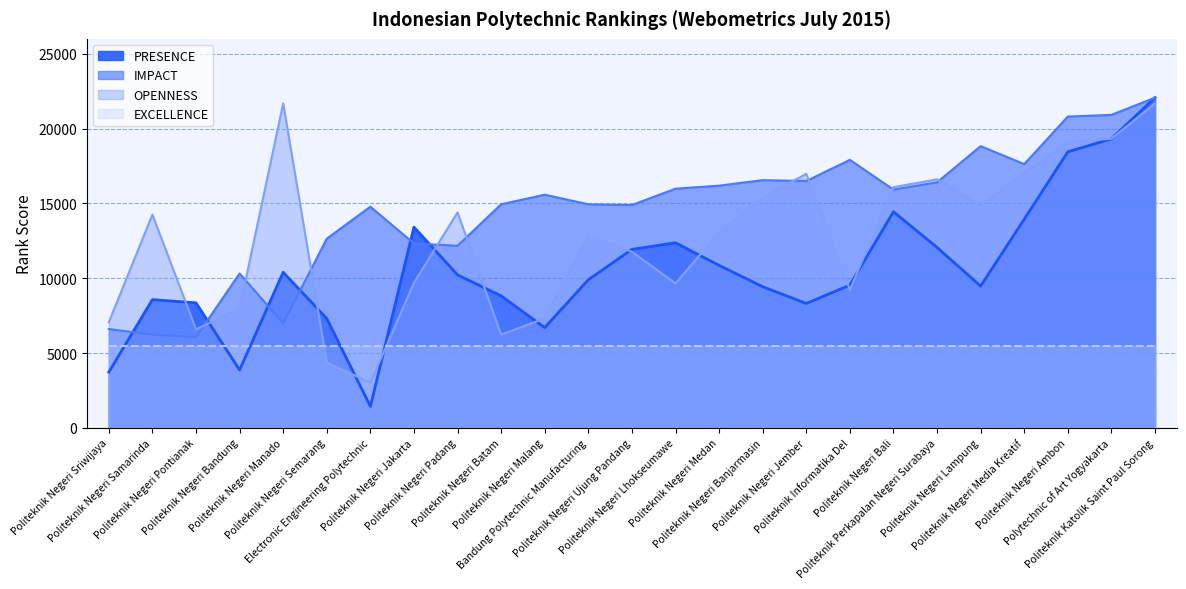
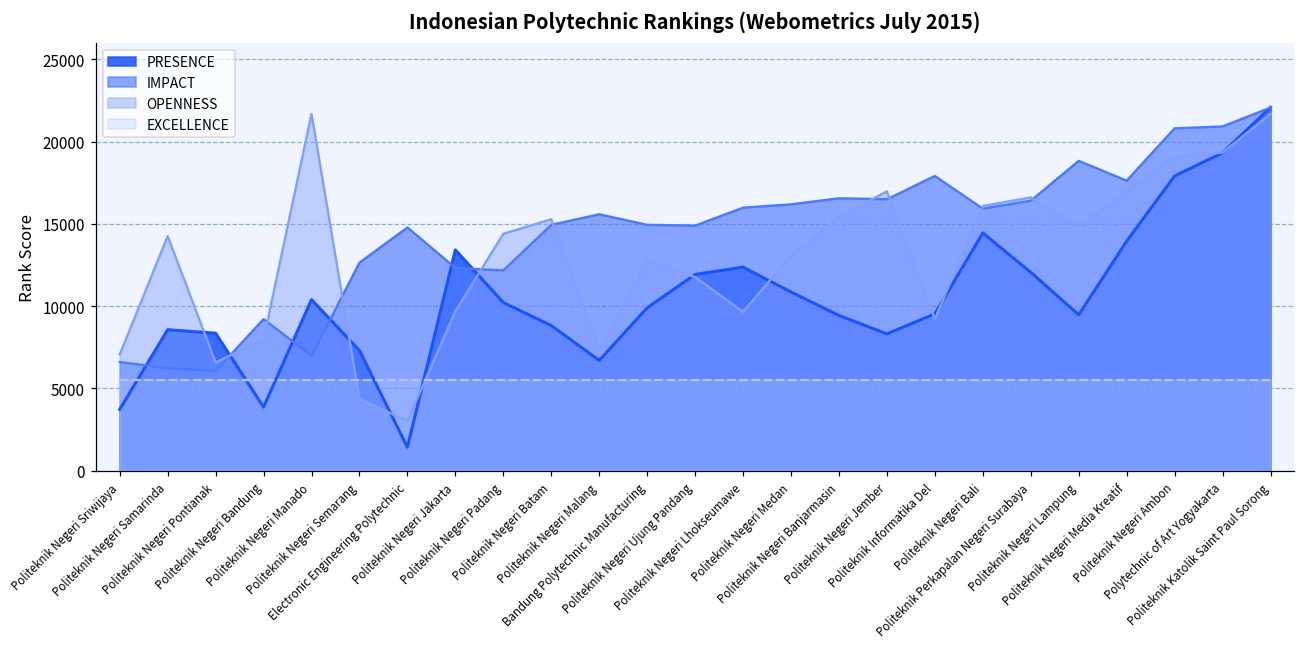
  {
    "PRESENCE": {
      "Politeknik Negeri Sriwijaya": 3700,
      "Politeknik Negeri Samarinda": 8600,
      "Politeknik Negeri Pontianak": 8400,
      "Politeknik Negeri Bandung": 3900,
      "Politeknik Negeri Manado": 10400,
      "Politeknik Negeri Semarang": 7300,
      "Electronic Engineering Polytechnic": 1400,
      "Politeknik Negeri Jakarta": 13400,
      "Politeknik Negeri Padang": 10200,
      "Politeknik Negeri Batam": 8800,
      "Politeknik Negeri Malang": 6700,
      "Bandung Polytechnic Manufacturing": 9900,
      "Politeknik Negeri Lhokseumawe": 12400,
      "Politeknik Negeri Medan": 10900,
      "Politeknik Negeri Banjarmasin": 9400,
      "Politeknik Negeri Jember": 8300,
      "Politeknik Informatika Del": 9500,
      "Politeknik Negeri Bali": 14400,
      "Politeknik Perkapalan Negeri Surabaya": 12100,
      "Politeknik Negeri Lampung": 9500,
      "Politeknik Negeri Media Kreatif": 13900,
-     "Politeknik Negeri Ambon": 18400
+     "Politeknik Negeri Ambon": 17900
    },
    "IMPACT": {
      "Politeknik Negeri Sriwijaya": 6600,
      "Politeknik Negeri Samarinda": 6200,
      "Politeknik Negeri Pontianak": 6100,
-     "Politeknik Negeri Bandung": 10300,
+     "Politeknik Negeri Bandung": 9200,
      "Politeknik Negeri Manado": 7000,
      "Politeknik Negeri Semarang": 12600,
      "Electronic Engineering Polytechnic": 14800,
      "Politeknik Negeri Jakarta": 12300,
      "Politeknik Negeri Padang": 12200,
      "Politeknik Negeri Batam": 14900,
      "Politeknik Negeri Malang": 15600,
      "Bandung Polytechnic Manufacturing": 14900,
      "Politeknik Negeri Ujung Pandang": 14900,
      "Politeknik Negeri Lhokseumawe": 16000,
      "Politeknik Negeri Medan": 16200,
      "Politeknik Negeri Banjarmasin": 16600,
      "Politeknik Negeri Jember": 16500,
      "Politeknik Informatika Del": 17900,
      "Politeknik Perkapalan Negeri Surabaya": 16400,
      "Politeknik Negeri Lampung": 18800,
      "Politeknik Negeri Media Kreatif": 17600,
      "Politeknik Negeri Ambon": 20800,
      "Polytechnic of Art Yogyakarta": 20900
    },
    "OPENNESS": {
      "Politeknik Negeri Sriwijaya": 7100,
      "Politeknik Negeri Samarinda": 14300,
      "Politeknik Negeri Pontianak": 6600,
      "Politeknik Negeri Bandung": 8000,
      "Politeknik Negeri Manado": 21700,
      "Politeknik Negeri Semarang": 4400,
      "Electronic Engineering Polytechnic": 3000,
      "Politeknik Negeri Jakarta": 9700,
      "Politeknik Negeri Padang": 14400,
-     "Politeknik Negeri Batam": 6200,
+     "Politeknik Negeri Batam": 15300,
      "Politeknik Negeri Malang": 7300,
      "Bandung Polytechnic Manufacturing": 12800,
      "Politeknik Negeri Lhokseumawe": 9700,
      "Politeknik Negeri Medan": 13100,
      "Politeknik Negeri Banjarmasin": 15400,
      "Politeknik Negeri Jember": 17000,
      "Politeknik Informatika Del": 9200,
      "Politeknik Perkapalan Negeri Surabaya": 16600,
      "Politeknik Negeri Lampung": 14800,
      "Politeknik Negeri Media Kreatif": 17000,
      "Politeknik Negeri Ambon": 19100,
      "Politeknik Katolik Saint Paul Sorong": 21700
    },
    "EXCELLENCE": {
      "Politeknik Negeri Sriwijaya": 5500,
      "Politeknik Negeri Samarinda": 5500,
      "Politeknik Negeri Pontianak": 5500,
      "Politeknik Negeri Bandung": 5500,
      "Politeknik Negeri Manado": 5500,
      "Politeknik Negeri Semarang": 5500,
      "Electronic Engineering Polytechnic": 5500,
      "Politeknik Negeri Jakarta": 5500,
      "Politeknik Negeri Padang": 5500,
      "Politeknik Negeri Batam": 5500,
      "Politeknik Negeri Malang": 5500,
      "Bandung Polytechnic Manufacturing": 5500,
      "Politeknik Negeri Ujung Pandang": 5500,
      "Politeknik Negeri Lhokseumawe": 5500,
      "Politeknik Negeri Medan": 5500,
      "Politeknik Negeri Banjarmasin": 5500,
      "Politeknik Negeri Jember": 5500,
      "Politeknik Informatika Del": 5500,
      "Politeknik Negeri Bali": 5500,
      "Politeknik Perkapalan Negeri Surabaya": 5500,
      "Politeknik Negeri Lampung": 5500,
      "Politeknik Negeri Media Kreatif": 5500,
      "Politeknik Negeri Ambon": 5500,
      "Polytechnic of Art Yogyakarta": 5500,
      "Politeknik Katolik Saint Paul Sorong": 5500
    }
  }
